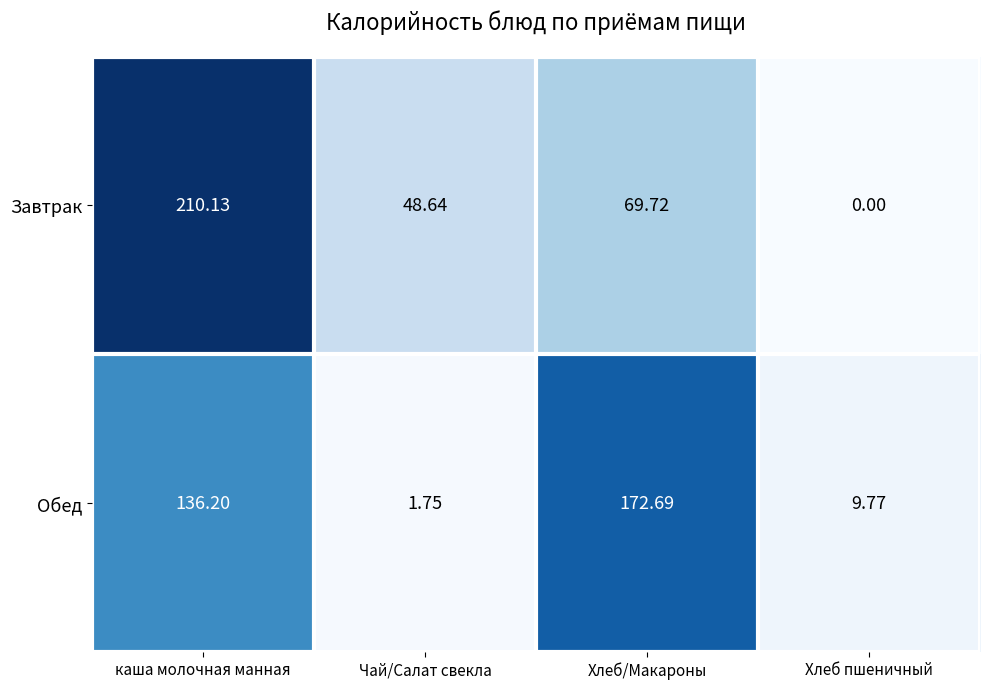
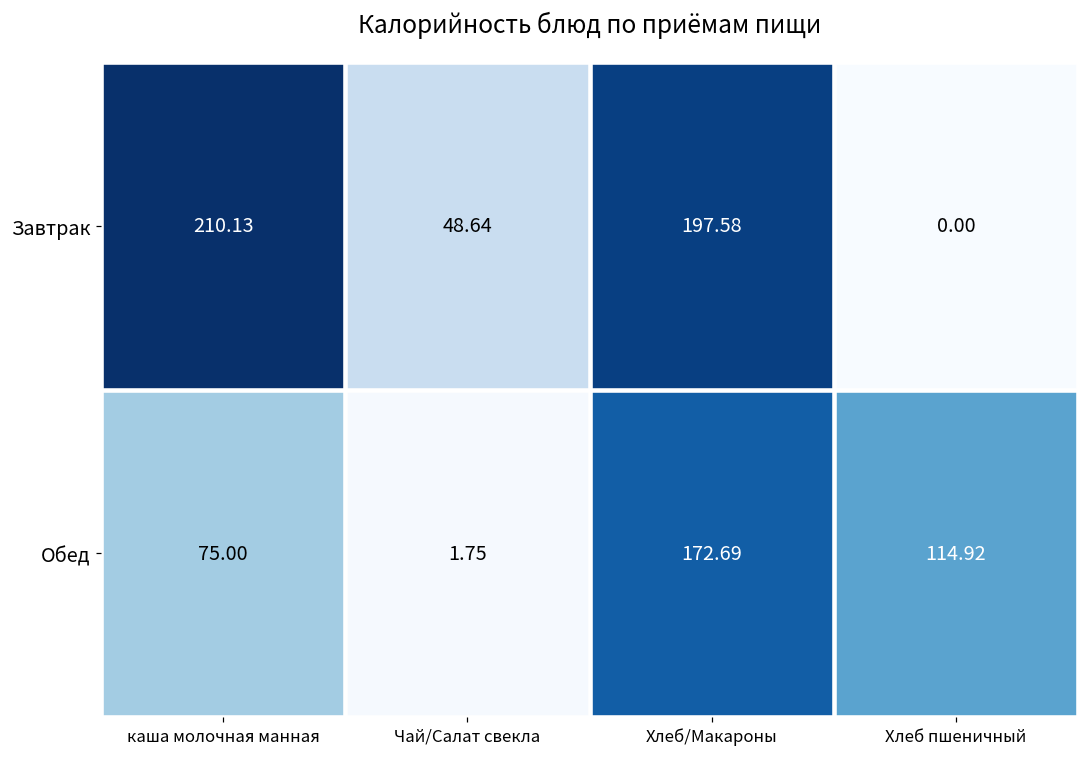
  {
    "Завтрак": {
      "каша молочная манная": 210.13,
      "Чай/Салат свекла": 48.64,
-     "Хлеб/Макароны": 69.72,
+     "Хлеб/Макароны": 197.58,
      "Хлеб пшеничный": 0.00
    },
    "Обед": {
-     "каша молочная манная": 136.20,
+     "каша молочная манная": 75.00,
      "Чай/Салат свекла": 1.75,
      "Хлеб/Макароны": 172.69,
-     "Хлеб пшеничный": 9.77
+     "Хлеб пшеничный": 114.92
    }
  }
